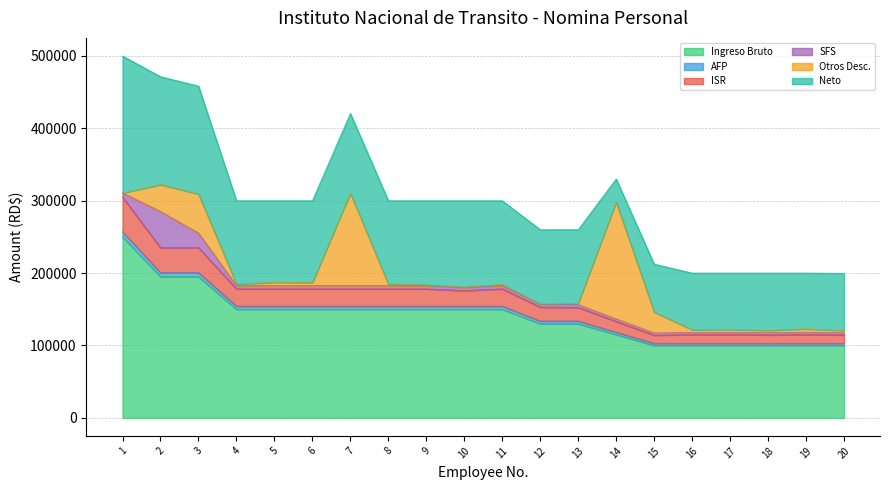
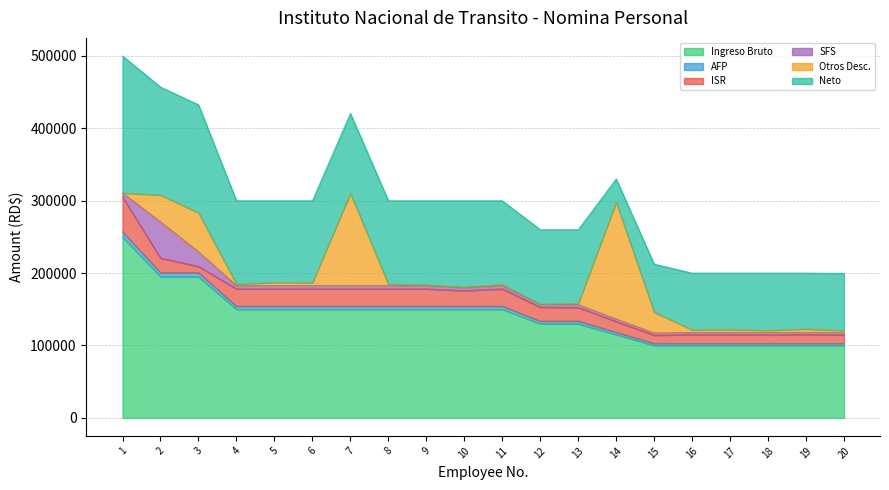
  {
    "AFP": {
      "1": 10000,
      "2": 10000,
      "3": 10000,
      "4": 0,
      "5": 0,
      "6": 0,
      "7": 0,
      "8": 0,
      "9": 0,
      "10": 0,
      "11": 0,
      "12": 0,
      "13": 0
    },
    "ISR": {
      "1": 50000,
-     "2": 30000,
-     "3": 30000,
+     "2": 20000,
+     "3": 10000,
      "4": 20000,
      "5": 20000,
      "6": 20000,
      "7": 20000,
      "8": 20000,
      "9": 20000,
      "10": 20000,
      "11": 20000,
      "12": 20000,
      "13": 20000
    },
    "SFS": {
      "2": 50000,
      "3": 20000,
      "5": 0,
      "6": 0,
      "7": 0
    },
    "Otros Desc.": {
      "2": 40000,
      "3": 50000,
      "5": 0,
      "6": 0,
      "7": 130000,
      "14": 160000,
      "15": 30000,
      "16": 0,
      "17": 0,
      "19": 0
    }
  }
